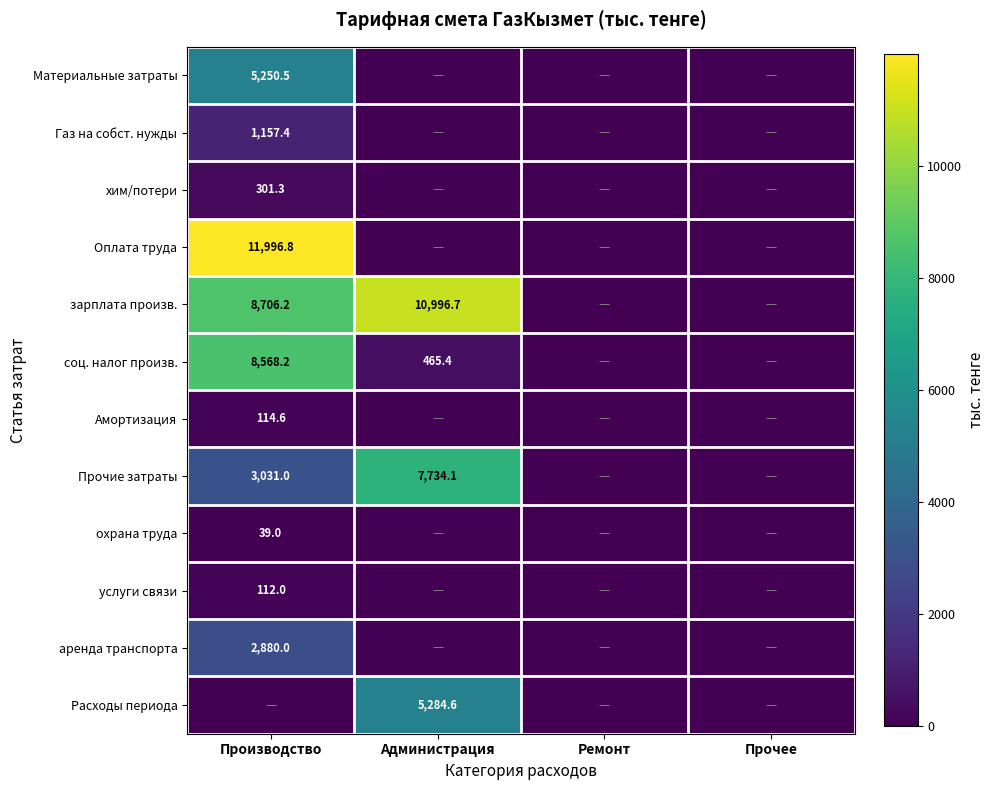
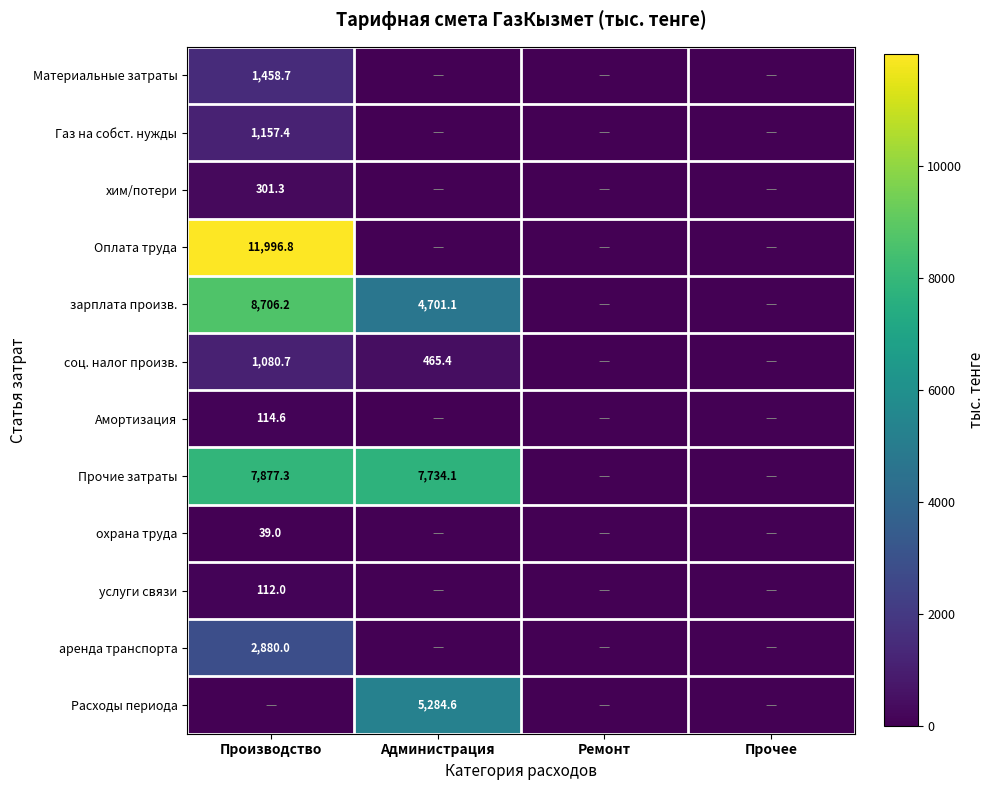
  {
    "Материальные затраты": {
-     "Производство": "5,250.5"
+     "Производство": "1,458.7"
    },
    "Газ на собст. нужды": {
      "Производство": "1,157.4"
    },
    "хим/потери": {
      "Производство": "301.3"
    },
    "Оплата труда": {
      "Производство": "11,996.8"
    },
    "зарплата произв.": {
      "Производство": "8,706.2",
-     "Администрация": "10,996.7"
+     "Администрация": "4,701.1"
    },
    "соц. налог произв.": {
-     "Производство": "8,568.2",
+     "Производство": "1,080.7",
      "Администрация": "465.4"
    },
    "Амортизация": {
      "Производство": "114.6"
    },
    "Прочие затраты": {
-     "Производство": "3,031.0",
+     "Производство": "7,877.3",
      "Администрация": "7,734.1"
    },
    "охрана труда": {
      "Производство": "39.0"
    },
    "услуги связи": {
      "Производство": "112.0"
    },
    "аренда транспорта": {
      "Производство": "2,880.0"
    },
    "Расходы периода": {
      "Администрация": "5,284.6"
    }
  }
